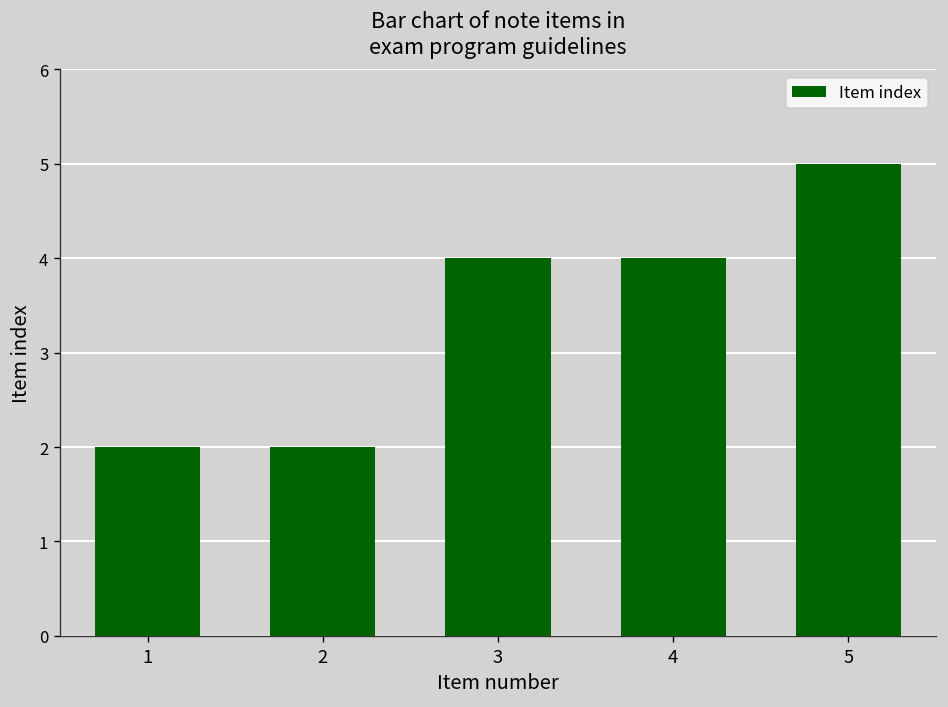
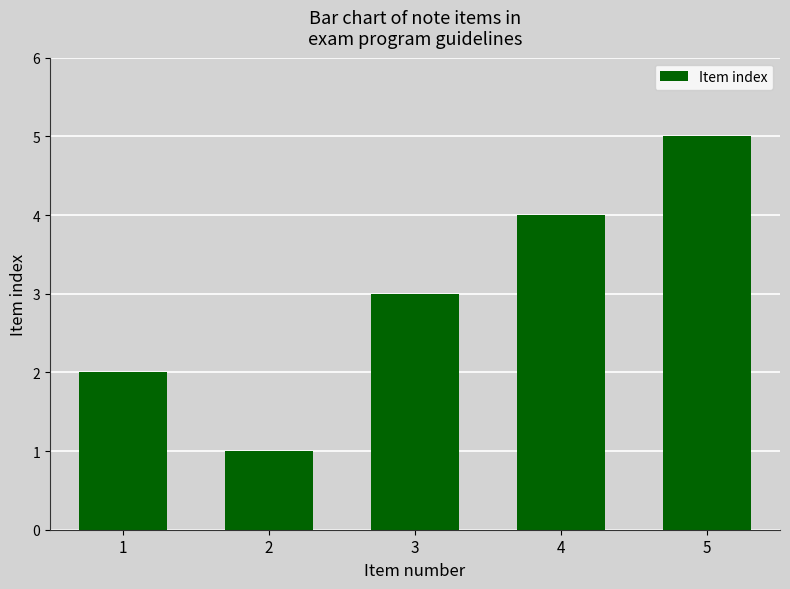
  {
    "1": 2,
-   "2": 2,
-   "3": 4,
+   "2": 1,
+   "3": 3,
    "4": 4,
    "5": 5
  }
